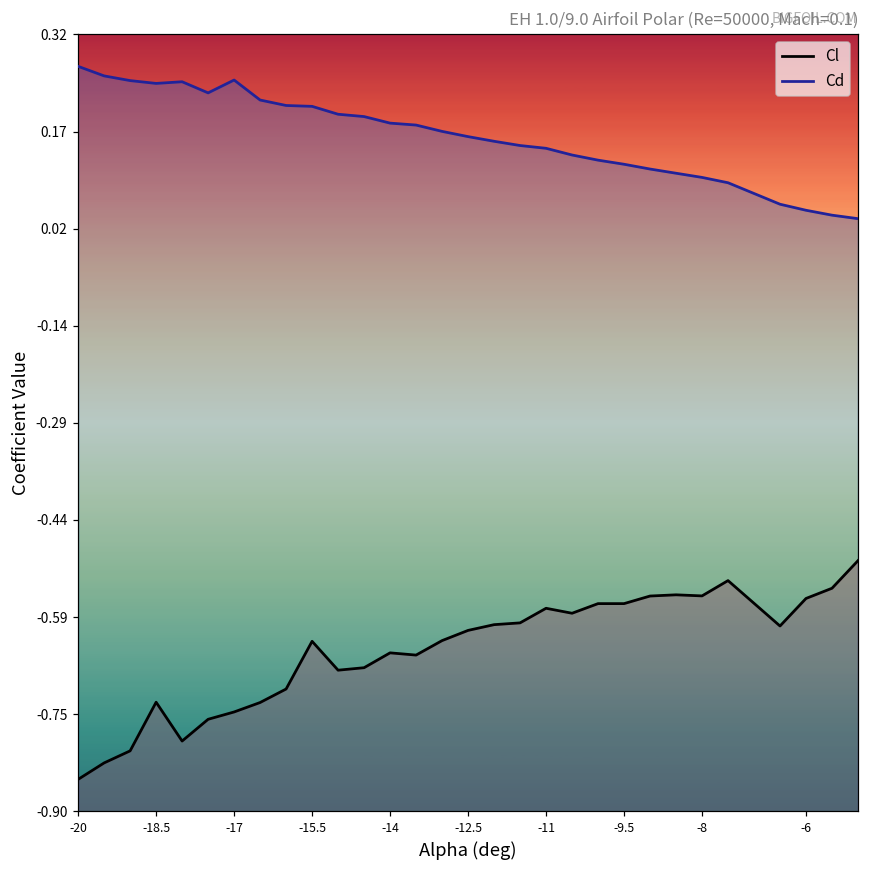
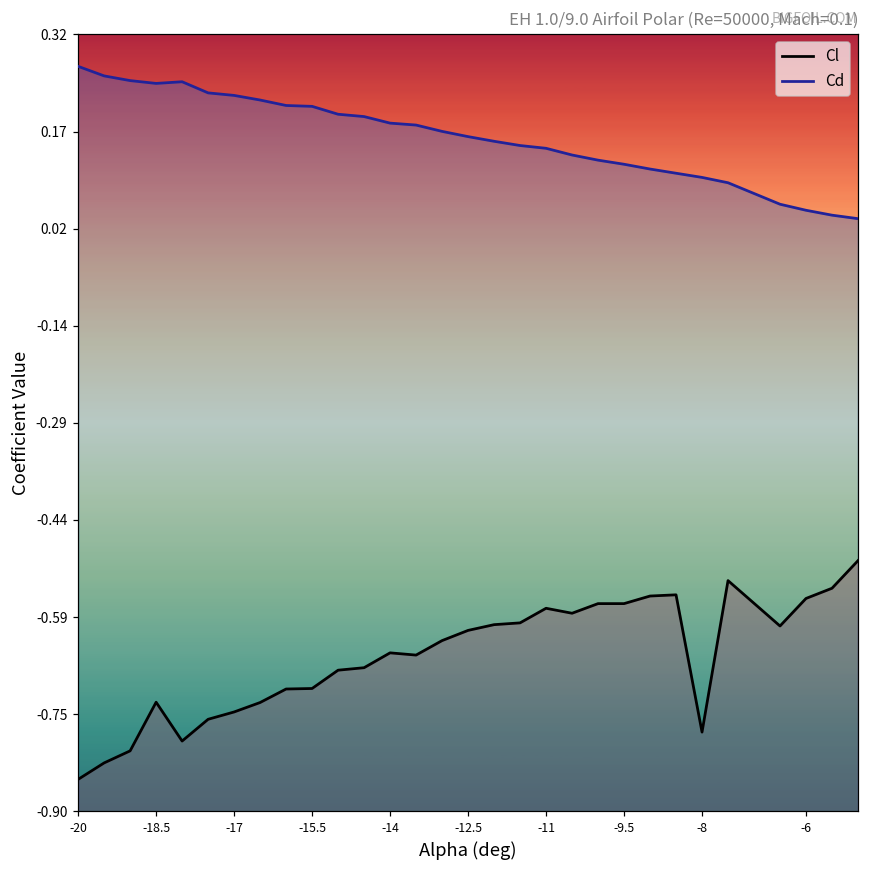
  {
    "Cl": {
      "-20": -0.85,
      "-18.5": -0.73,
      "-17": -0.74,
-     "-15.5": -0.63,
+     "-15.5": -0.71,
      "-14": -0.65,
      "-12.5": -0.61,
      "-11": -0.58,
      "-9.5": -0.57,
-     "-8": -0.56,
+     "-8": -0.77,
      "-6": -0.56
    },
    "Cd": {
      "-20": 0.27,
      "-18.5": 0.24,
-     "-17": 0.25,
+     "-17": 0.22,
      "-15.5": 0.21,
      "-14": 0.18,
      "-12.5": 0.16,
      "-11": 0.14,
      "-9.5": 0.12,
      "-8": 0.10,
      "-6": 0.04
    }
  }
